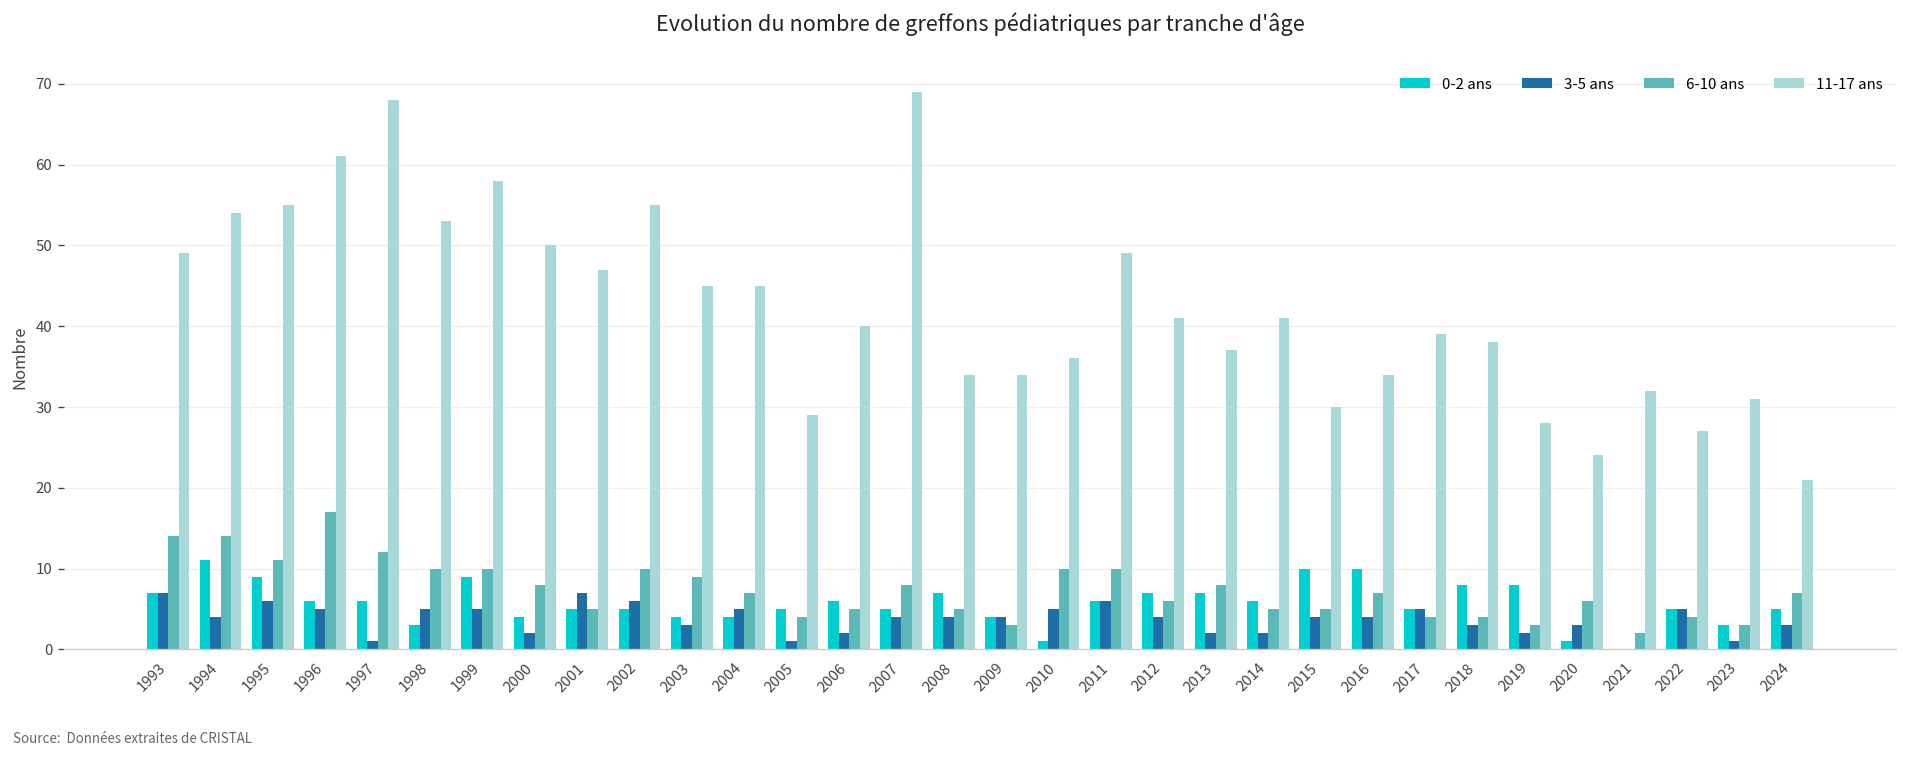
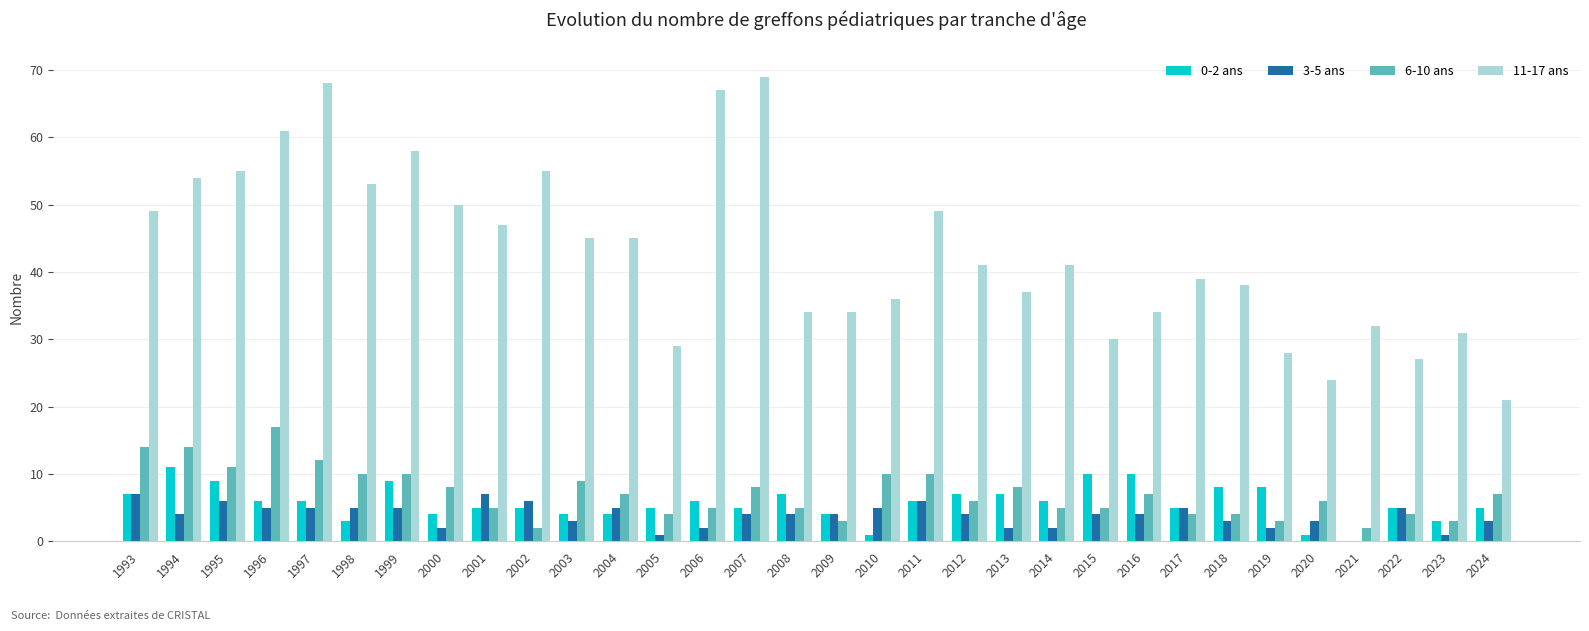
  {
    "0-2 ans": {
      "1993": 7,
      "1994": 11,
      "1995": 9,
      "1996": 6,
      "1997": 6,
      "1998": 3,
      "1999": 9,
      "2000": 4,
      "2001": 5,
      "2002": 5,
      "2003": 4,
      "2004": 4,
      "2005": 5,
      "2006": 6,
      "2007": 5,
      "2008": 7,
      "2009": 4,
      "2010": 1,
      "2011": 6,
      "2012": 7,
      "2013": 7,
      "2014": 6,
      "2015": 10,
      "2016": 10,
      "2017": 5,
      "2018": 8,
      "2019": 8,
      "2020": 1,
      "2021": 0,
      "2022": 5,
      "2023": 3,
      "2024": 5
    },
    "3-5 ans": {
      "1993": 7,
      "1994": 4,
      "1995": 6,
      "1996": 5,
-     "1997": 1,
+     "1997": 5,
      "1998": 5,
      "1999": 5,
      "2000": 2,
      "2001": 7,
      "2002": 6,
      "2003": 3,
      "2004": 5,
      "2005": 1,
      "2006": 2,
      "2007": 4,
      "2008": 4,
      "2009": 4,
      "2010": 5,
      "2011": 6,
      "2012": 4,
      "2013": 2,
      "2014": 2,
      "2015": 4,
      "2016": 4,
      "2017": 5,
      "2018": 3,
      "2019": 2,
      "2020": 3,
      "2021": 0,
      "2022": 5,
      "2023": 1,
      "2024": 3
    },
    "6-10 ans": {
      "1993": 14,
      "1994": 14,
      "1995": 11,
      "1996": 17,
      "1997": 12,
      "1998": 10,
      "1999": 10,
      "2000": 8,
      "2001": 5,
-     "2002": 10,
+     "2002": 2,
      "2003": 9,
      "2004": 7,
      "2005": 4,
      "2006": 5,
      "2007": 8,
      "2008": 5,
      "2009": 3,
      "2010": 10,
      "2011": 10,
      "2012": 6,
      "2013": 8,
      "2014": 5,
      "2015": 5,
      "2016": 7,
      "2017": 4,
      "2018": 4,
      "2019": 3,
      "2020": 6,
      "2021": 2,
      "2022": 4,
      "2023": 3,
      "2024": 7
    },
    "11-17 ans": {
      "1993": 49,
      "1994": 54,
      "1995": 55,
      "1996": 61,
      "1997": 68,
      "1998": 53,
      "1999": 58,
      "2000": 50,
      "2001": 47,
      "2002": 55,
      "2003": 45,
      "2004": 45,
      "2005": 29,
-     "2006": 40,
+     "2006": 67,
      "2007": 69,
      "2008": 34,
      "2009": 34,
      "2010": 36,
      "2011": 49,
      "2012": 41,
      "2013": 37,
      "2014": 41,
      "2015": 30,
      "2016": 34,
      "2017": 39,
      "2018": 38,
      "2019": 28,
      "2020": 24,
      "2021": 32,
      "2022": 27,
      "2023": 31,
      "2024": 21
    }
  }
